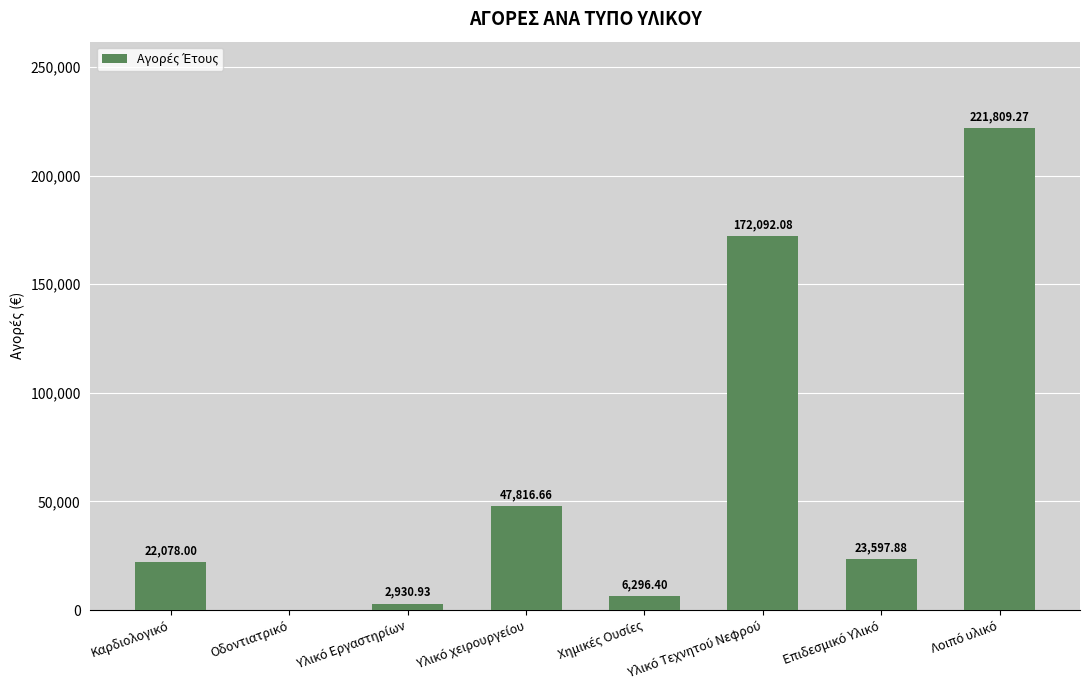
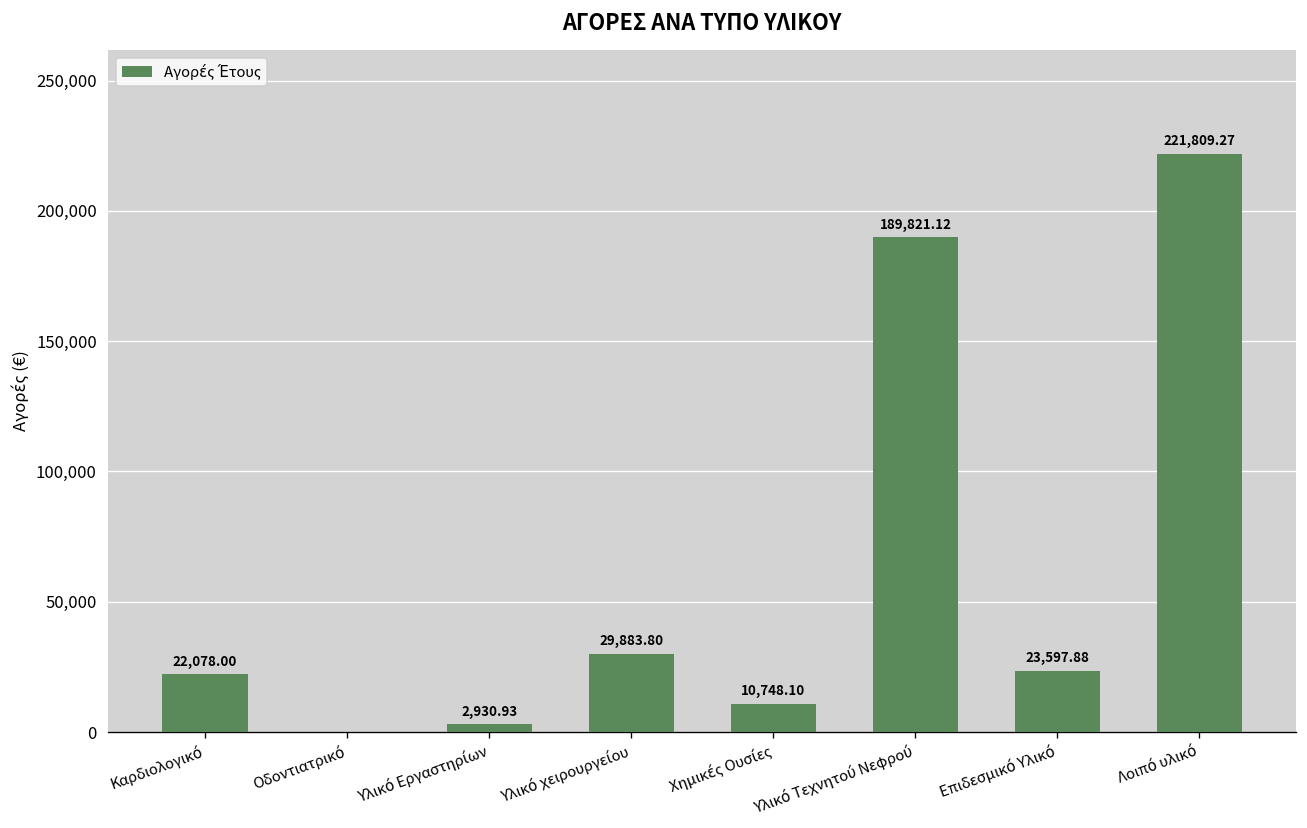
  {
    "Καρδιολογικό": "22,078.00",
    "Υλικό Εργαστηρίων": "2,930.93",
-   "Υλικό χειρουργείου": "47,816.66",
-   "Χημικές Ουσίες": "6,296.40",
-   "Υλικό Τεχνητού Νεφρού": "172,092.08",
+   "Υλικό χειρουργείου": "29,883.80",
+   "Χημικές Ουσίες": "10,748.10",
+   "Υλικό Τεχνητού Νεφρού": "189,821.12",
    "Επιδεσμικό Υλικό": "23,597.88",
    "Λοιπό υλικό": "221,809.27"
  }
